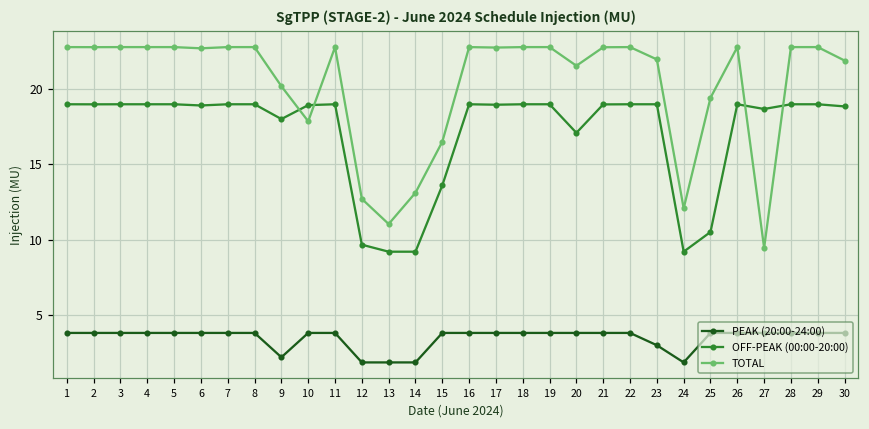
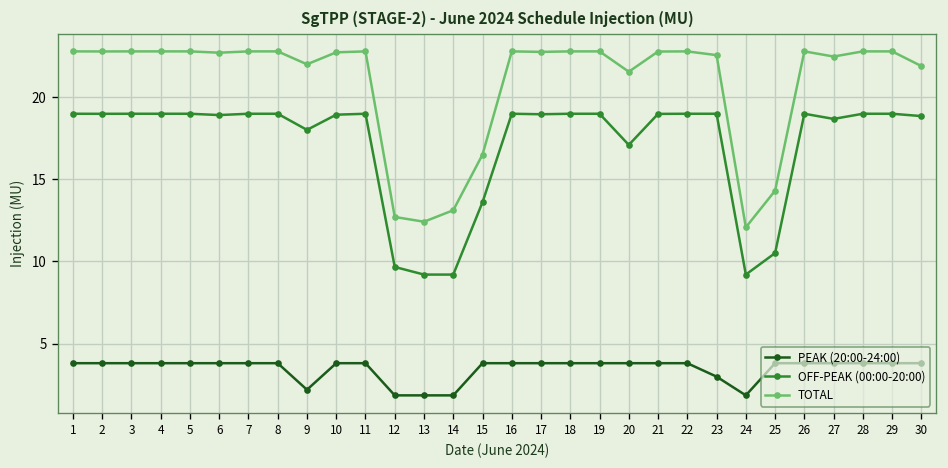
  {
    "TOTAL": {
      "1": 22.8,
      "2": 22.8,
      "3": 22.8,
      "4": 22.8,
      "5": 22.8,
      "6": 22.7,
      "7": 22.8,
      "8": 22.8,
-     "9": 20.2,
-     "10": 17.9,
+     "9": 22.0,
+     "10": 22.7,
      "11": 22.8,
      "12": 12.7,
-     "13": 11.0,
+     "13": 12.4,
      "14": 13.1,
      "15": 16.5,
      "16": 22.8,
      "17": 22.8,
      "18": 22.8,
      "19": 22.8,
      "20": 21.6,
      "21": 22.8,
      "22": 22.8,
-     "23": 22.0,
+     "23": 22.6,
      "24": 12.1,
-     "25": 19.4,
+     "25": 14.3,
      "26": 22.8,
-     "27": 9.5,
+     "27": 22.5,
      "28": 22.8,
      "29": 22.8,
      "30": 21.9
    }
  }
